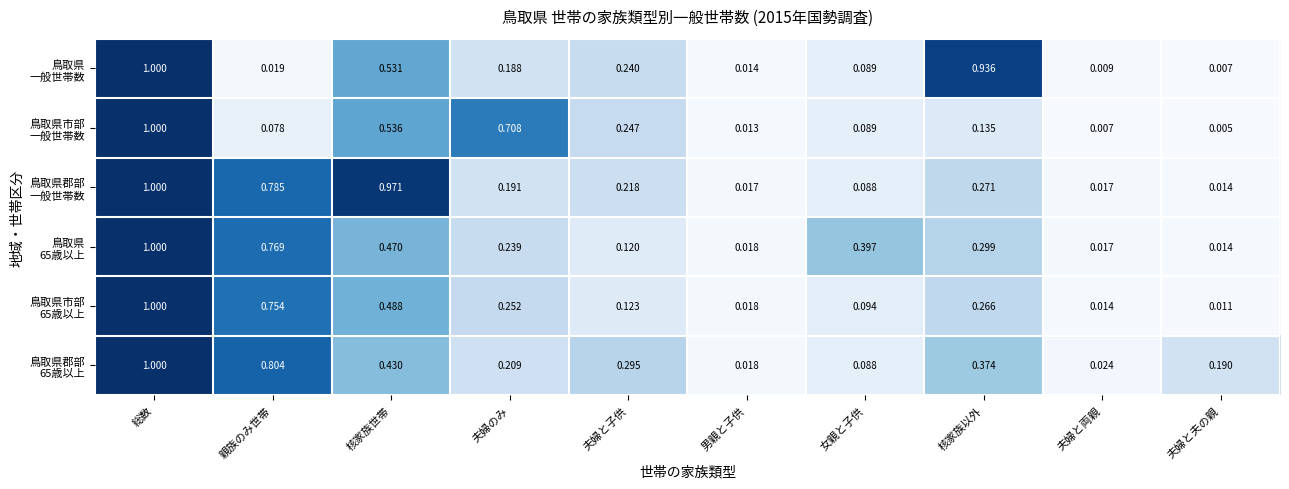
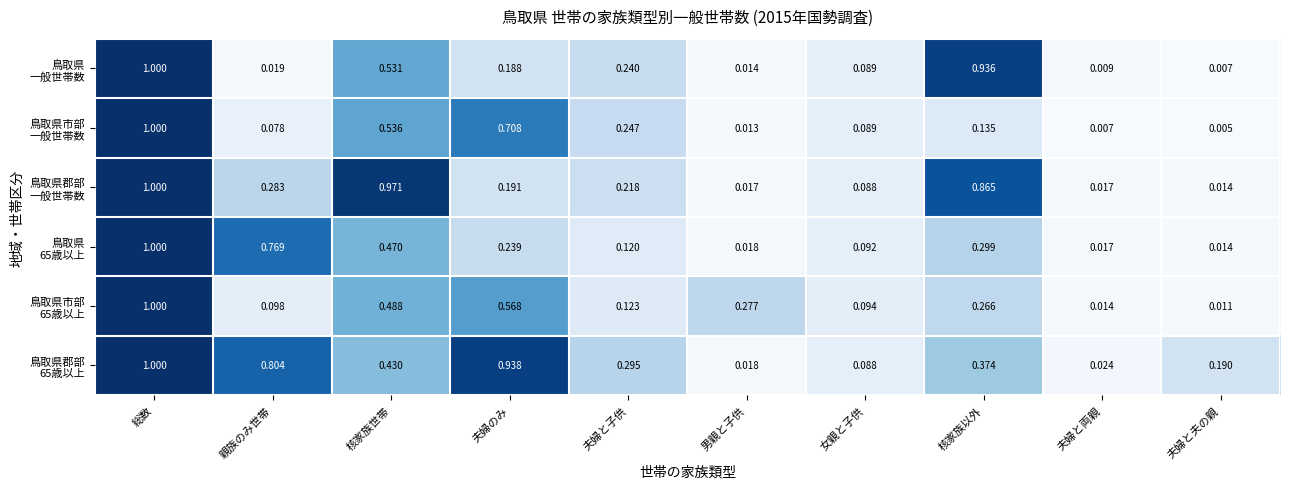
  {
    "鳥取県 一般世帯数": {
      "総数": 1.000,
      "親族のみ世帯": 0.019,
      "核家族世帯": 0.531,
      "夫婦のみ": 0.188,
      "夫婦と子供": 0.240,
      "男親と子供": 0.014,
      "女親と子供": 0.089,
      "核家族以外": 0.936,
      "夫婦と両親": 0.009,
      "夫婦と夫の親": 0.007
    },
    "鳥取県市部 一般世帯数": {
      "総数": 1.000,
      "親族のみ世帯": 0.078,
      "核家族世帯": 0.536,
      "夫婦のみ": 0.708,
      "夫婦と子供": 0.247,
      "男親と子供": 0.013,
      "女親と子供": 0.089,
      "核家族以外": 0.135,
      "夫婦と両親": 0.007,
      "夫婦と夫の親": 0.005
    },
    "鳥取県郡部 一般世帯数": {
      "総数": 1.000,
-     "親族のみ世帯": 0.785,
+     "親族のみ世帯": 0.283,
      "核家族世帯": 0.971,
      "夫婦のみ": 0.191,
      "夫婦と子供": 0.218,
      "男親と子供": 0.017,
      "女親と子供": 0.088,
-     "核家族以外": 0.271,
+     "核家族以外": 0.865,
      "夫婦と両親": 0.017,
      "夫婦と夫の親": 0.014
    },
    "鳥取県 65歳以上": {
      "総数": 1.000,
      "親族のみ世帯": 0.769,
      "核家族世帯": 0.470,
      "夫婦のみ": 0.239,
      "夫婦と子供": 0.120,
      "男親と子供": 0.018,
-     "女親と子供": 0.397,
+     "女親と子供": 0.092,
      "核家族以外": 0.299,
      "夫婦と両親": 0.017,
      "夫婦と夫の親": 0.014
    },
    "鳥取県市部 65歳以上": {
      "総数": 1.000,
-     "親族のみ世帯": 0.754,
+     "親族のみ世帯": 0.098,
      "核家族世帯": 0.488,
-     "夫婦のみ": 0.252,
+     "夫婦のみ": 0.568,
      "夫婦と子供": 0.123,
-     "男親と子供": 0.018,
+     "男親と子供": 0.277,
      "女親と子供": 0.094,
      "核家族以外": 0.266,
      "夫婦と両親": 0.014,
      "夫婦と夫の親": 0.011
    },
    "鳥取県郡部 65歳以上": {
      "総数": 1.000,
      "親族のみ世帯": 0.804,
      "核家族世帯": 0.430,
-     "夫婦のみ": 0.209,
+     "夫婦のみ": 0.938,
      "夫婦と子供": 0.295,
      "男親と子供": 0.018,
      "女親と子供": 0.088,
      "核家族以外": 0.374,
      "夫婦と両親": 0.024,
      "夫婦と夫の親": 0.190
    }
  }
